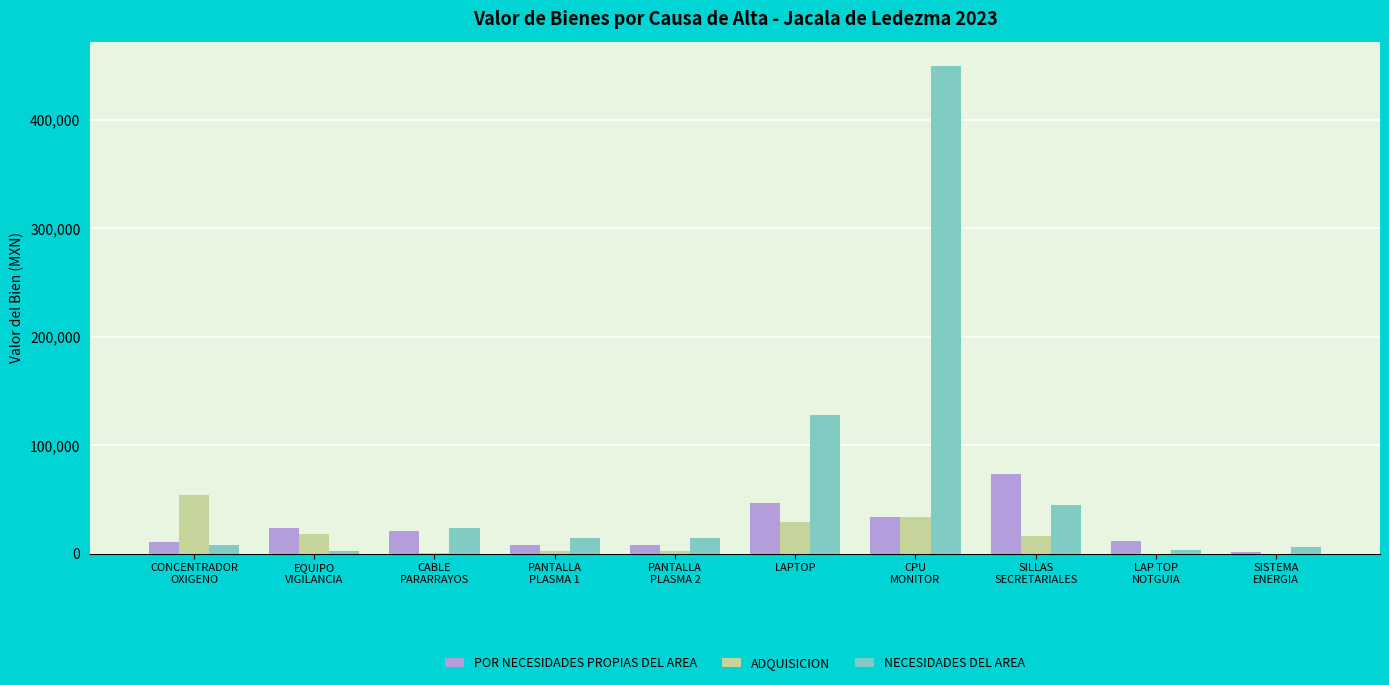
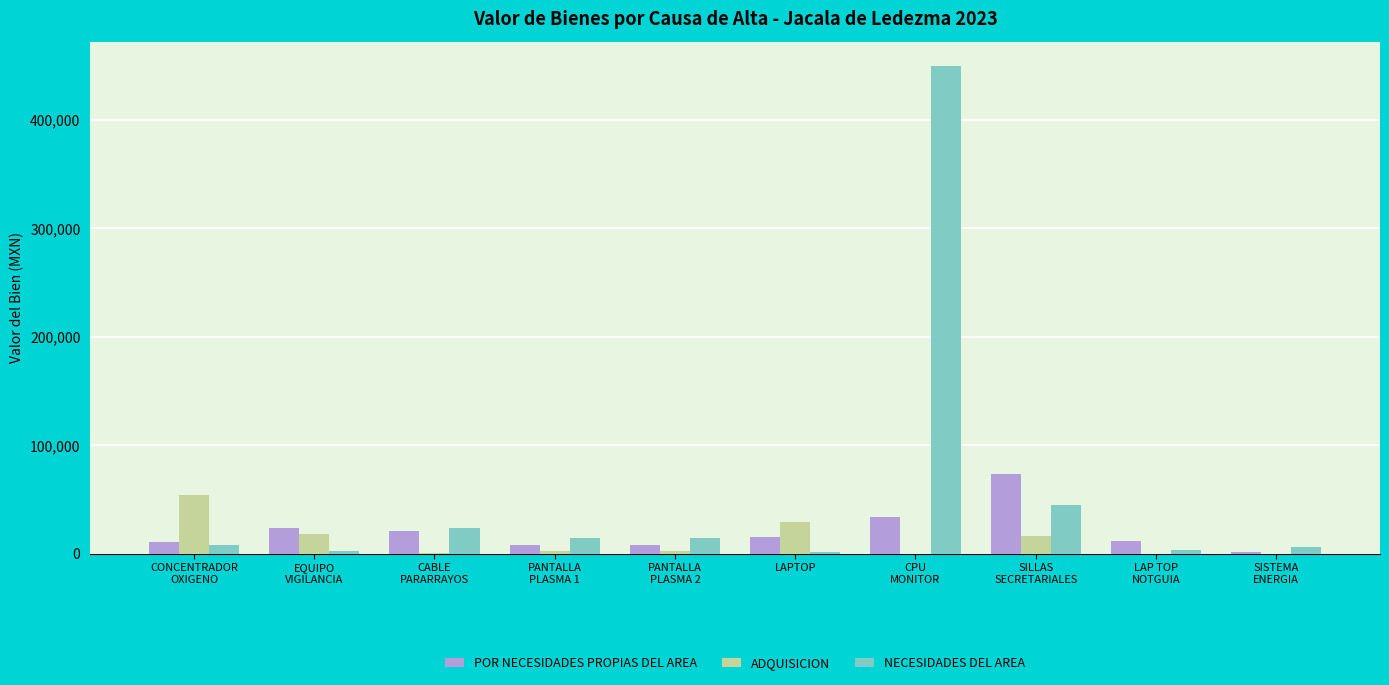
  {
    "POR NECESIDADES PROPIAS DEL AREA": {
      "CONCENTRADOR OXIGENO": "11,000",
      "EQUIPO VIGILANCIA": "23,000",
      "CABLE PARARRAYOS": "21,000",
      "PANTALLA PLASMA 1": "8,000",
      "PANTALLA PLASMA 2": "8,000",
-     "LAPTOP": "46,000",
+     "LAPTOP": "15,000",
      "CPU MONITOR": "34,000",
      "SILLAS SECRETARIALES": "73,000",
      "LAP TOP NOTGUIA": "12,000"
    },
    "ADQUISICION": {
      "CONCENTRADOR OXIGENO": "54,000",
      "EQUIPO VIGILANCIA": "18,000",
      "LAPTOP": "29,000",
-     "CPU MONITOR": "33,000",
+     "CPU MONITOR": "0",
      "SILLAS SECRETARIALES": "17,000",
      "LAP TOP NOTGUIA": "0",
      "SISTEMA ENERGIA": "0"
    },
    "NECESIDADES DEL AREA": {
      "CONCENTRADOR OXIGENO": "8,000",
      "CABLE PARARRAYOS": "24,000",
      "PANTALLA PLASMA 1": "14,000",
      "PANTALLA PLASMA 2": "14,000",
-     "LAPTOP": "128,000",
+     "LAPTOP": "1,000",
      "CPU MONITOR": "450,000",
      "SILLAS SECRETARIALES": "45,000",
      "LAP TOP NOTGUIA": "4,000",
      "SISTEMA ENERGIA": "6,000"
    }
  }
